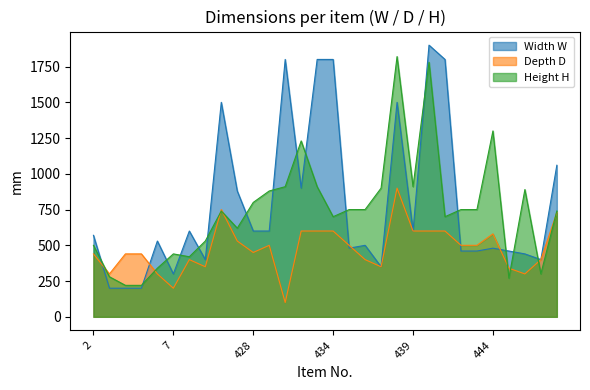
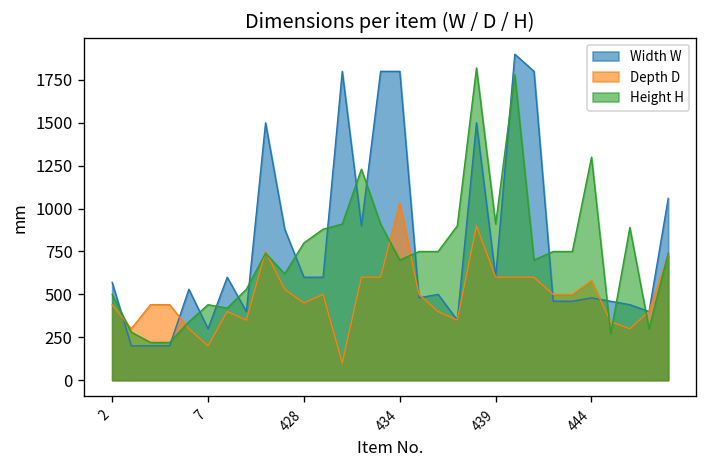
  {
    "Width W": {
      "428": 600,
      "434": 1800,
      "444": 480
    },
    "Depth D": {
      "428": 450,
-     "434": 600,
+     "434": 1030,
      "444": 580
    },
    "Height H": {
      "428": 800,
      "434": 700,
      "439": 910,
      "444": 1300
    }
  }
